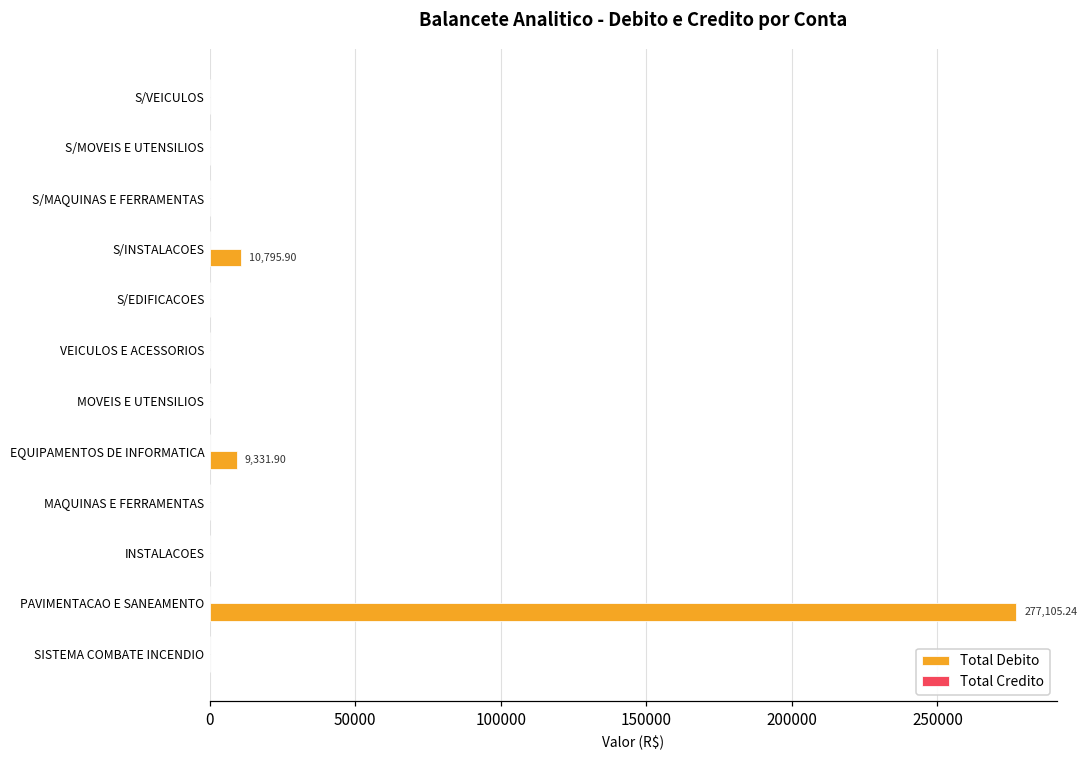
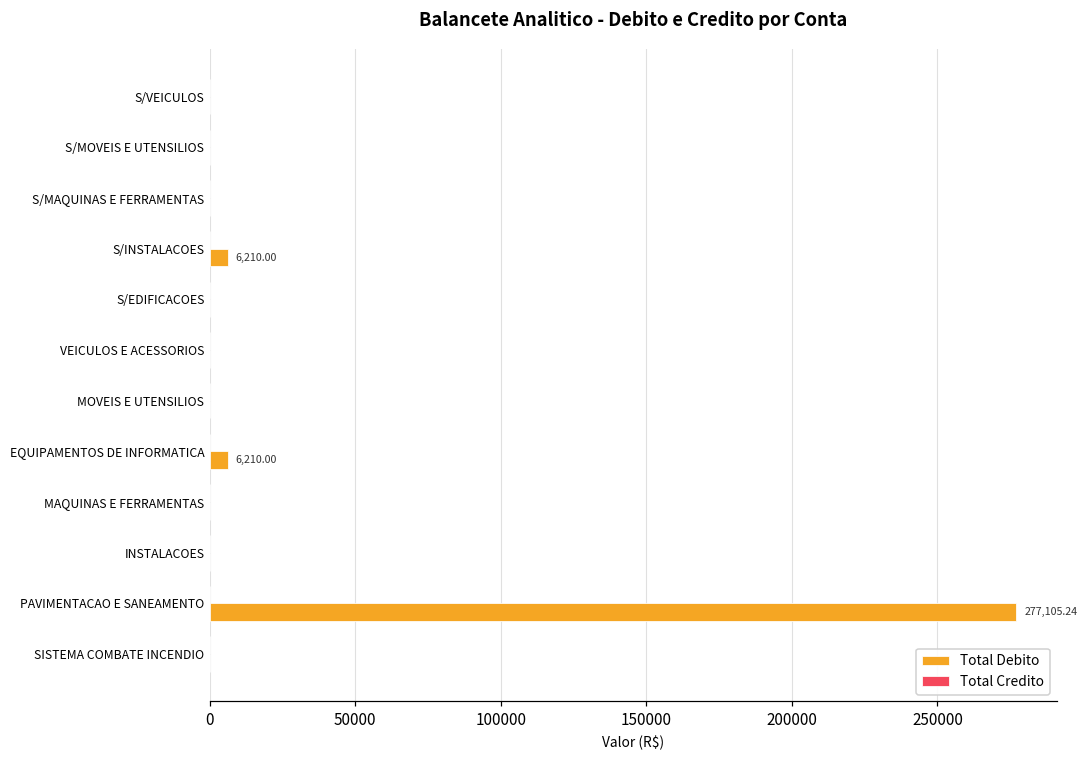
  {
    "Total Debito": {
-     "S/INSTALACOES": "10,795.90",
-     "EQUIPAMENTOS DE INFORMATICA": "9,331.90",
+     "S/INSTALACOES": "6,210.00",
+     "EQUIPAMENTOS DE INFORMATICA": "6,210.00",
      "PAVIMENTACAO E SANEAMENTO": "277,105.24"
    },
    "Total Credito": {
      "S/VEICULOS": "0",
      "S/MOVEIS E UTENSILIOS": "0",
      "S/MAQUINAS E FERRAMENTAS": "0",
      "S/INSTALACOES": "0",
      "S/EDIFICACOES": "0",
      "VEICULOS E ACESSORIOS": "0",
      "MOVEIS E UTENSILIOS": "0",
      "EQUIPAMENTOS DE INFORMATICA": "0",
      "MAQUINAS E FERRAMENTAS": "0",
      "INSTALACOES": "0",
      "PAVIMENTACAO E SANEAMENTO": "0",
      "SISTEMA COMBATE INCENDIO": "0"
    }
  }
